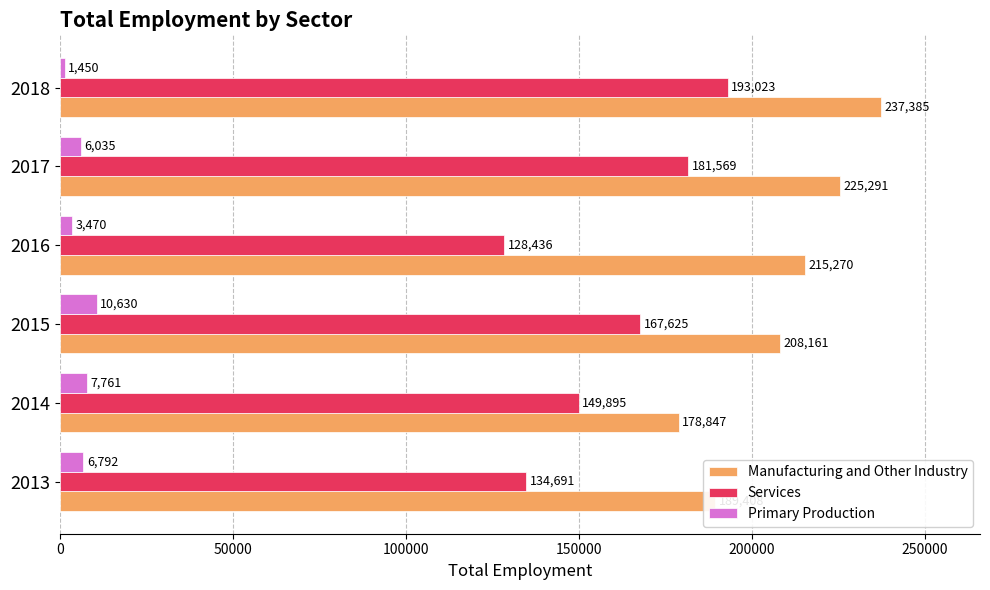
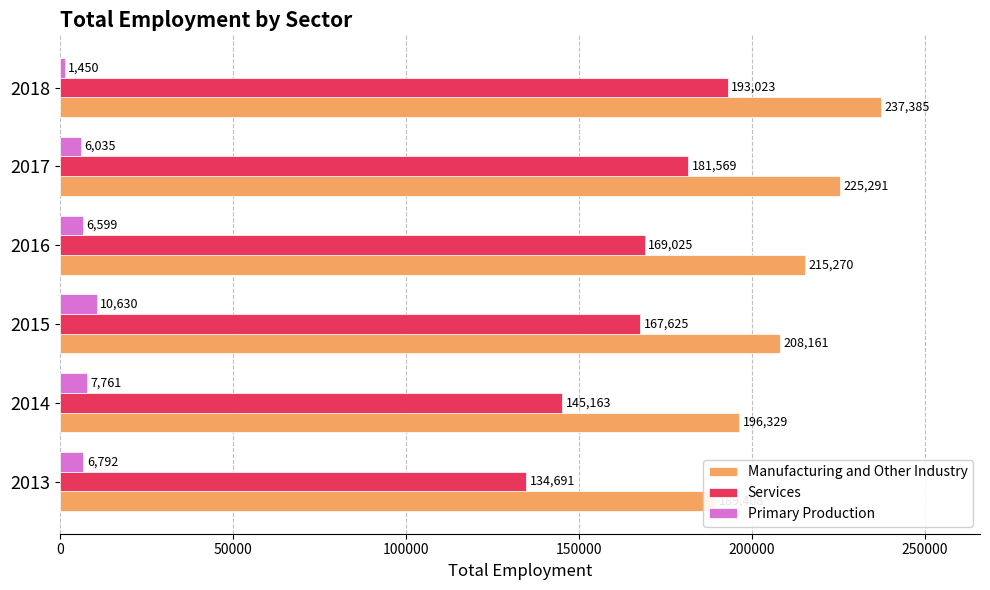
  {
    "Manufacturing and Other Industry": {
      "2018": "237,385",
      "2017": "225,291",
      "2016": "215,270",
      "2015": "208,161",
-     "2014": "178,847"
+     "2014": "196,329"
    },
    "Services": {
      "2018": "193,023",
      "2017": "181,569",
-     "2016": "128,436",
+     "2016": "169,025",
      "2015": "167,625",
-     "2014": "149,895",
+     "2014": "145,163",
      "2013": "134,691"
    },
    "Primary Production": {
      "2018": "1,450",
      "2017": "6,035",
-     "2016": "3,470",
+     "2016": "6,599",
      "2015": "10,630",
      "2014": "7,761",
      "2013": "6,792"
    }
  }
